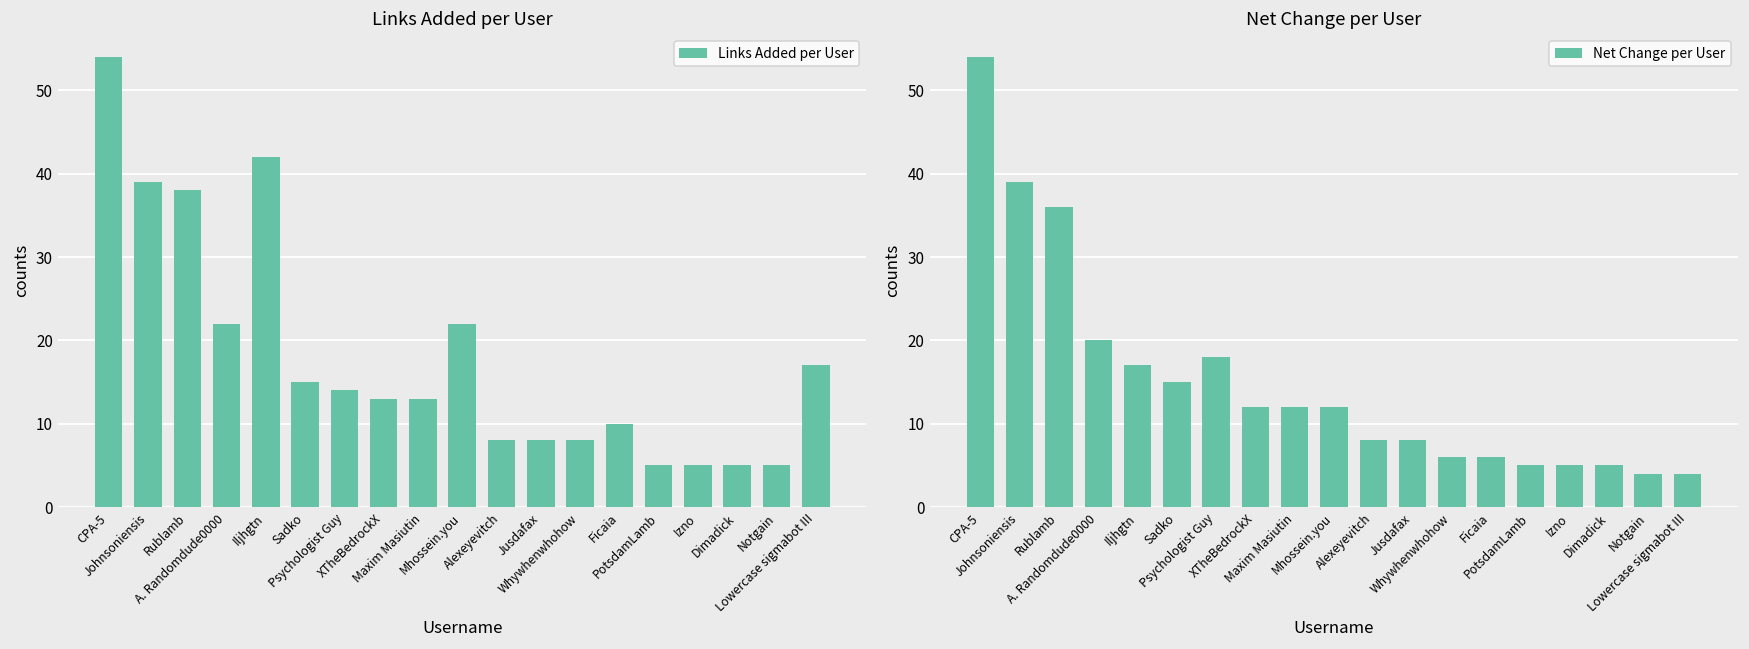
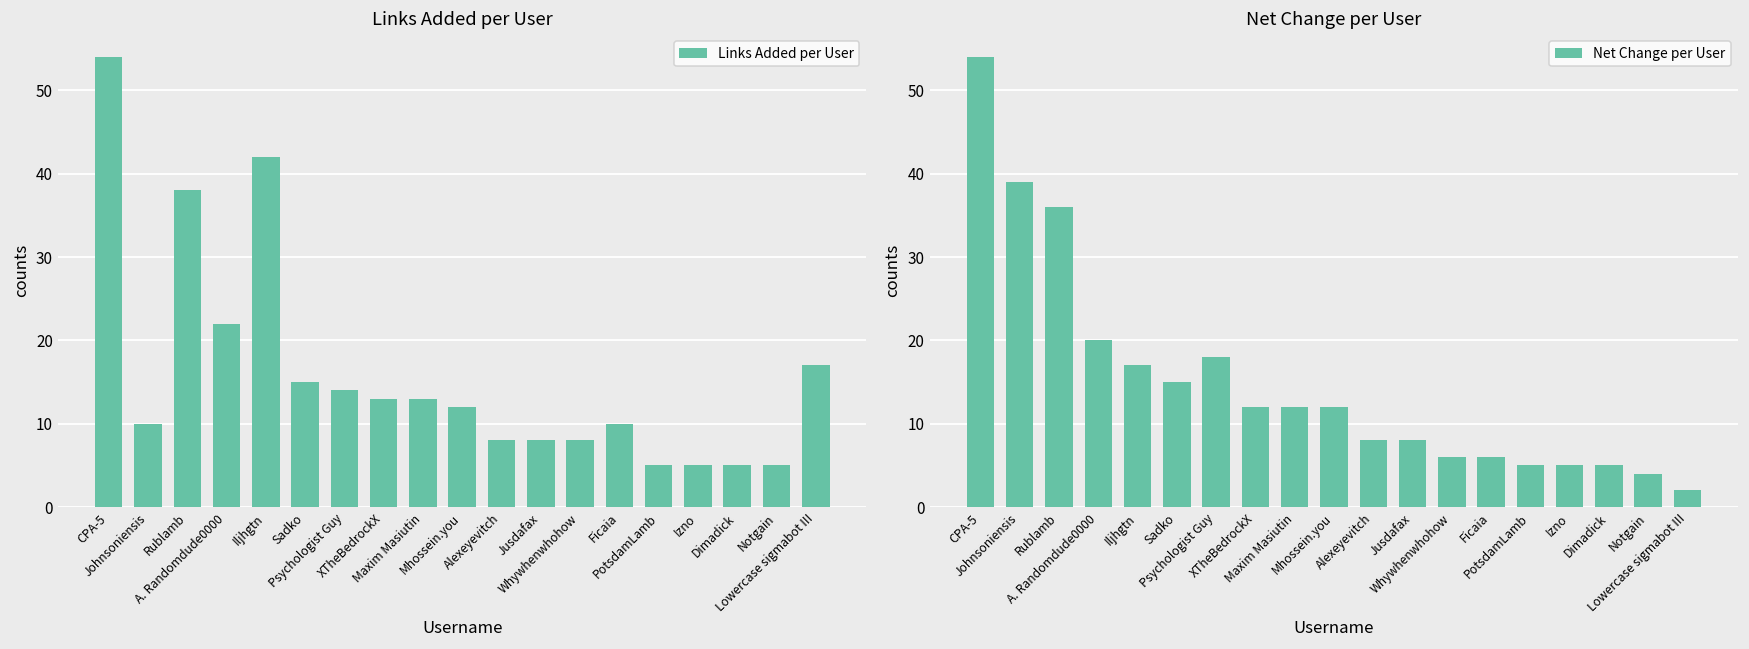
  {
    "Links Added per User": {
      "CPA-5": 54,
-     "Johnsoniensis": 39,
+     "Johnsoniensis": 10,
      "Rublamb": 38,
      "A. Randomdude0000": 22,
      "Iljhgtn": 42,
      "Sadko": 15,
      "Psychologist Guy": 14,
      "XTheBedrockX": 13,
      "Maxim Masiutin": 13,
-     "Mhossein.you": 22,
+     "Mhossein.you": 12,
      "Alexeyevitch": 8,
      "Jusdafax": 8,
      "Whywhenwhohow": 8,
      "Ficaia": 10,
      "PotsdamLamb": 5,
      "Izno": 5,
      "Dimadick": 5,
      "Notgain": 5,
      "Lowercase sigmabot III": 17
    },
    "Net Change per User": {
      "CPA-5": 54,
      "Johnsoniensis": 39,
      "Rublamb": 36,
      "A. Randomdude0000": 20,
      "Iljhgtn": 17,
      "Sadko": 15,
      "Psychologist Guy": 18,
      "XTheBedrockX": 12,
      "Maxim Masiutin": 12,
      "Mhossein.you": 12,
      "Alexeyevitch": 8,
      "Jusdafax": 8,
      "Whywhenwhohow": 6,
      "Ficaia": 6,
      "PotsdamLamb": 5,
      "Izno": 5,
      "Dimadick": 5,
      "Notgain": 4,
-     "Lowercase sigmabot III": 4
+     "Lowercase sigmabot III": 2
    }
  }
